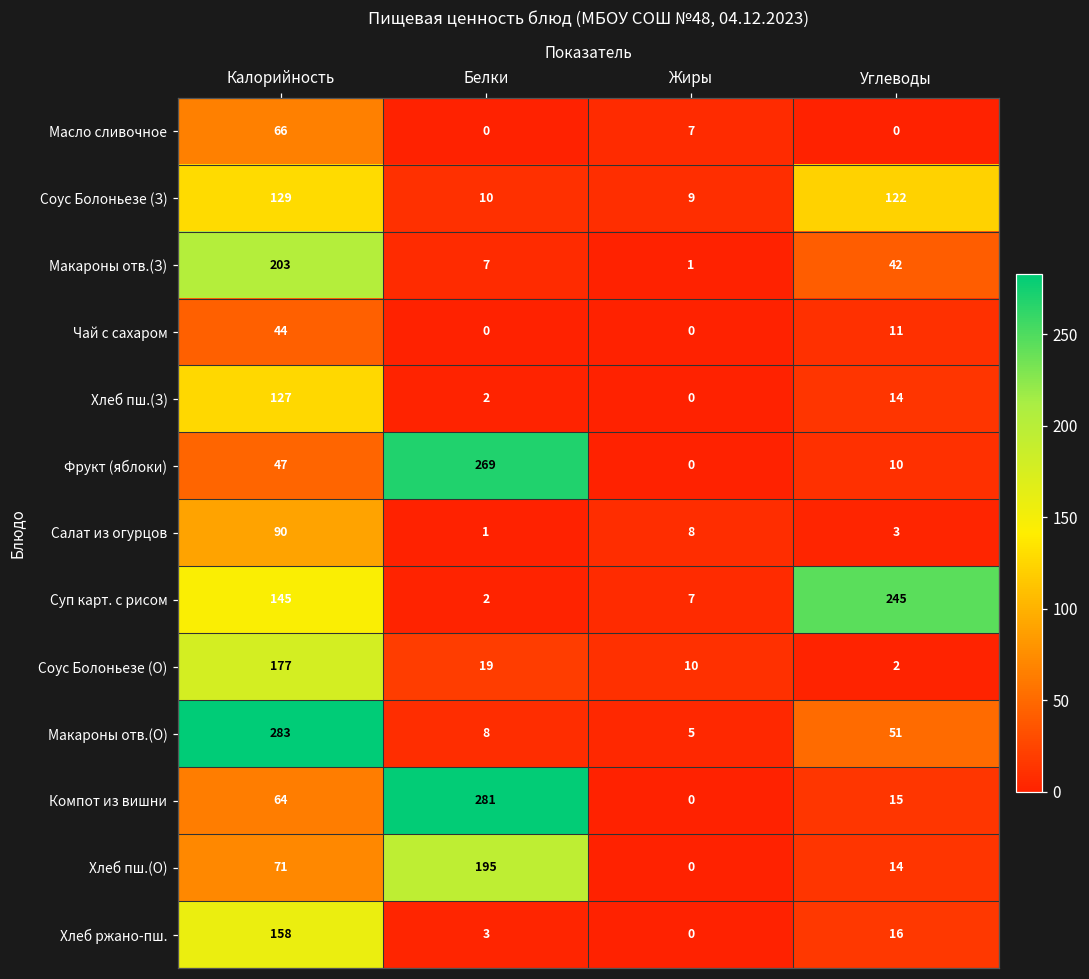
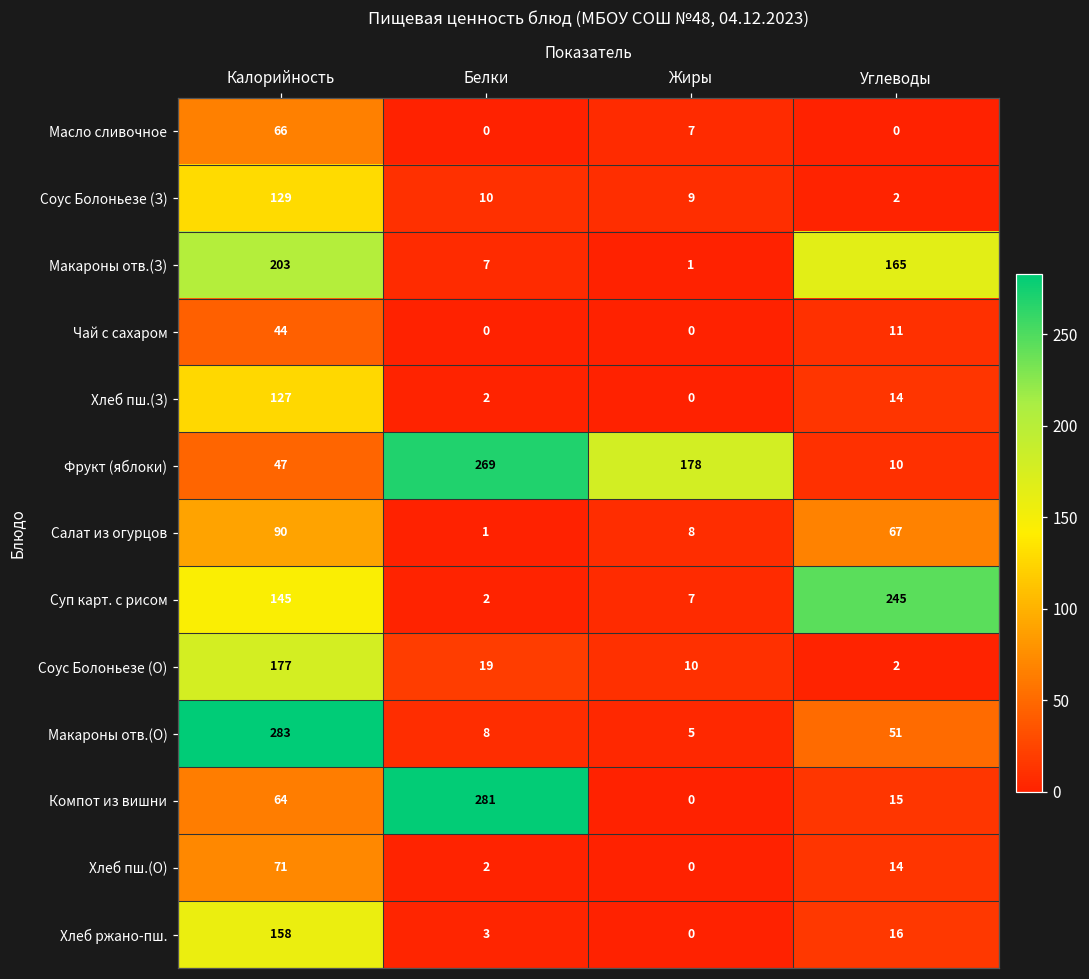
  {
    "Масло сливочное": {
      "Калорийность": 66,
      "Белки": 0,
      "Жиры": 7,
      "Углеводы": 0
    },
    "Соус Болоньезе (З)": {
      "Калорийность": 129,
      "Белки": 10,
      "Жиры": 9,
-     "Углеводы": 122
+     "Углеводы": 2
    },
    "Макароны отв.(З)": {
      "Калорийность": 203,
      "Белки": 7,
      "Жиры": 1,
-     "Углеводы": 42
+     "Углеводы": 165
    },
    "Чай с сахаром": {
      "Калорийность": 44,
      "Белки": 0,
      "Жиры": 0,
      "Углеводы": 11
    },
    "Хлеб пш.(З)": {
      "Калорийность": 127,
      "Белки": 2,
      "Жиры": 0,
      "Углеводы": 14
    },
    "Фрукт (яблоки)": {
      "Калорийность": 47,
      "Белки": 269,
-     "Жиры": 0,
+     "Жиры": 178,
      "Углеводы": 10
    },
    "Салат из огурцов": {
      "Калорийность": 90,
      "Белки": 1,
      "Жиры": 8,
-     "Углеводы": 3
+     "Углеводы": 67
    },
    "Суп карт. с рисом": {
      "Калорийность": 145,
      "Белки": 2,
      "Жиры": 7,
      "Углеводы": 245
    },
    "Соус Болоньезе (О)": {
      "Калорийность": 177,
      "Белки": 19,
      "Жиры": 10,
      "Углеводы": 2
    },
    "Макароны отв.(О)": {
      "Калорийность": 283,
      "Белки": 8,
      "Жиры": 5,
      "Углеводы": 51
    },
    "Компот из вишни": {
      "Калорийность": 64,
      "Белки": 281,
      "Жиры": 0,
      "Углеводы": 15
    },
    "Хлеб пш.(О)": {
      "Калорийность": 71,
-     "Белки": 195,
+     "Белки": 2,
      "Жиры": 0,
      "Углеводы": 14
    },
    "Хлеб ржано-пш.": {
      "Калорийность": 158,
      "Белки": 3,
      "Жиры": 0,
      "Углеводы": 16
    }
  }
